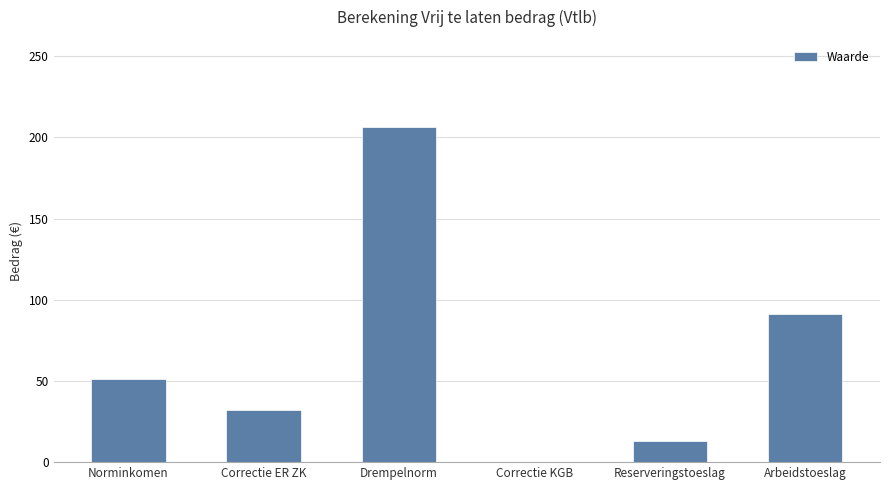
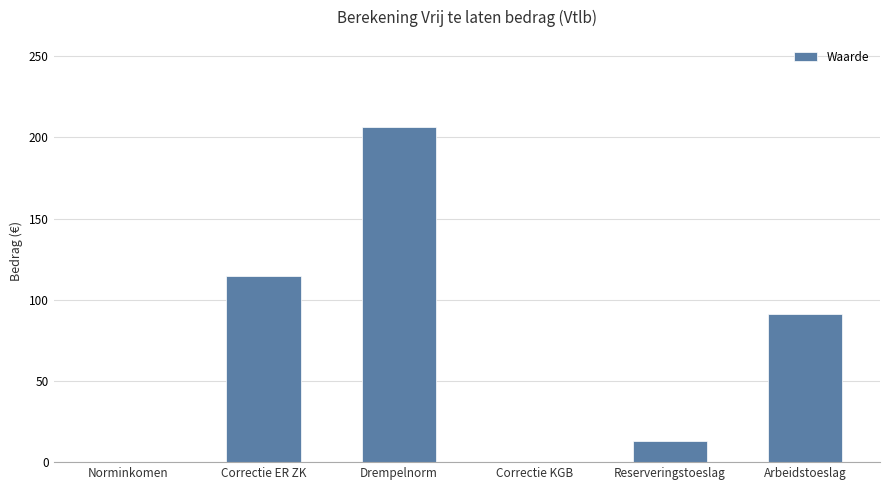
  {
-   "Norminkomen": 51,
-   "Correctie ER ZK": 32,
+   "Norminkomen": 0,
+   "Correctie ER ZK": 115,
    "Drempelnorm": 206,
    "Correctie KGB": 0,
    "Reserveringstoeslag": 13,
    "Arbeidstoeslag": 91
  }
